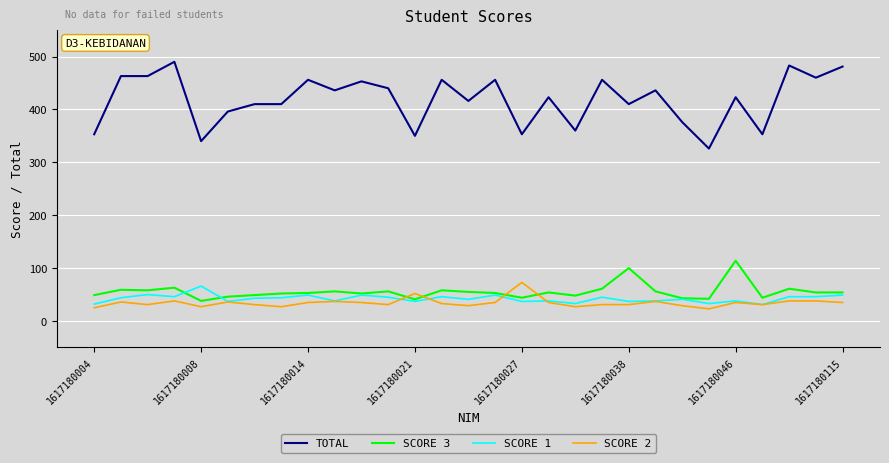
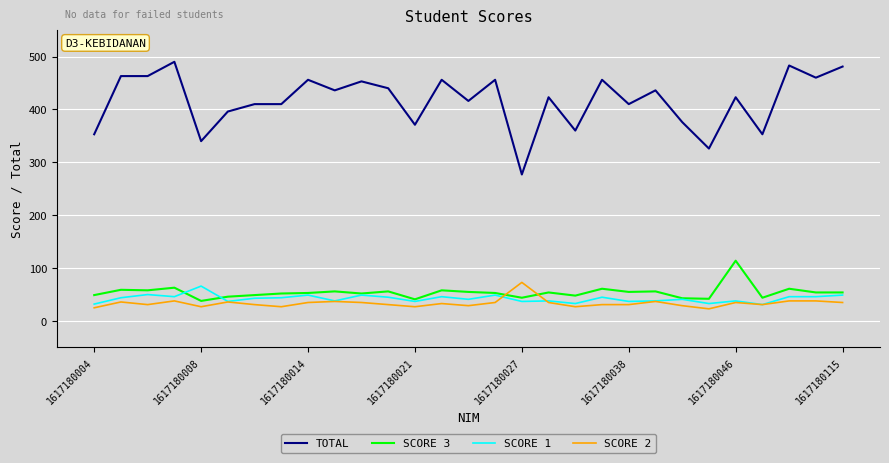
  {
    "TOTAL": {
      "1617180004": 350,
      "1617180008": 340,
      "1617180014": 460,
-     "1617180021": 350,
-     "1617180027": 350,
+     "1617180021": 370,
+     "1617180027": 280,
      "1617180038": 410,
      "1617180046": 420,
      "1617180115": 480
    },
    "SCORE 3": {
      "1617180004": 50,
      "1617180008": 40,
      "1617180027": 40,
-     "1617180038": 100,
+     "1617180038": 60,
      "1617180046": 110,
      "1617180115": 50
    },
    "SCORE 1": {
      "1617180004": 30,
      "1617180008": 70,
      "1617180027": 40,
      "1617180038": 40,
      "1617180115": 50
    },
    "SCORE 2": {
      "1617180004": 30,
      "1617180008": 30,
      "1617180014": 40,
-     "1617180021": 50,
+     "1617180021": 30,
      "1617180027": 70,
      "1617180038": 30,
      "1617180115": 40
    }
  }
